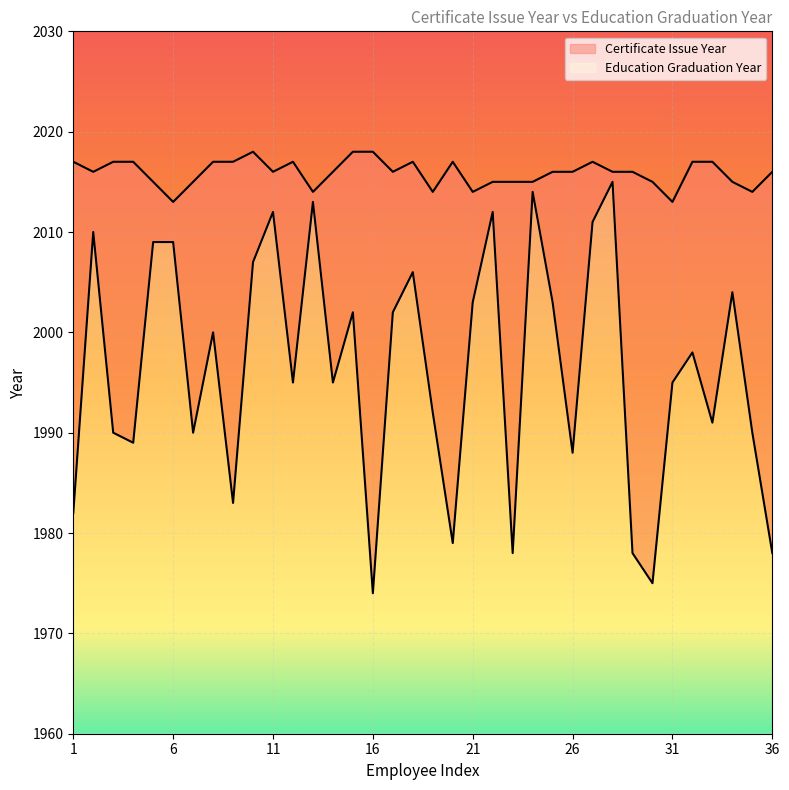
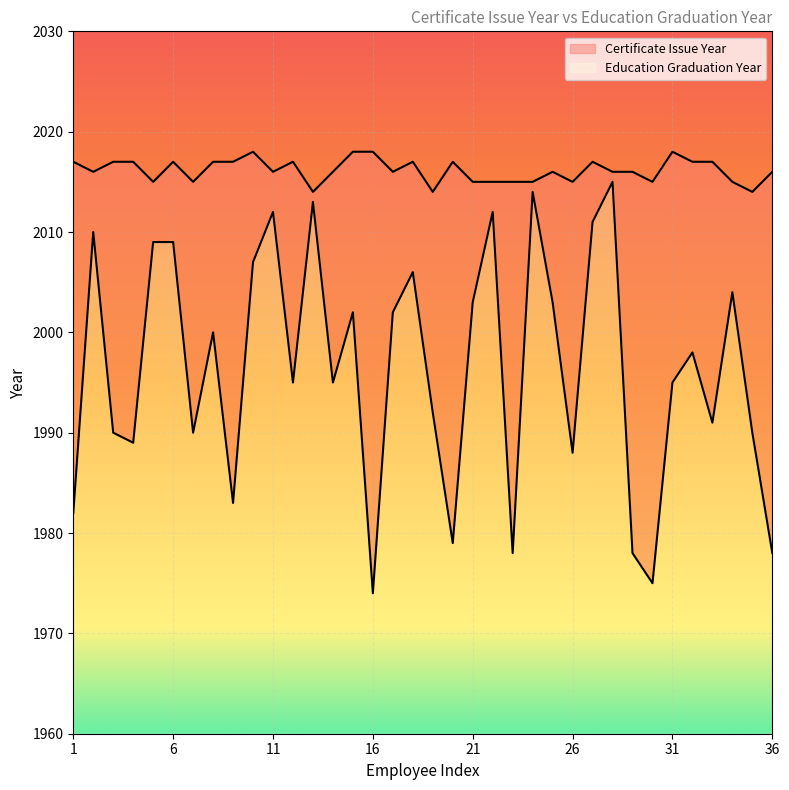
  {
    "Certificate Issue Year": {
      "1": 2017,
-     "6": 2013,
+     "6": 2017,
      "11": 2016,
      "16": 2018,
-     "21": 2014,
-     "26": 2016,
-     "31": 2013,
+     "21": 2015,
+     "26": 2015,
+     "31": 2018,
      "36": 2016
    },
    "Education Graduation Year": {
      "1": 1982,
      "6": 2009,
      "11": 2012,
      "16": 1974,
      "21": 2003,
      "26": 1988,
      "31": 1995,
      "36": 1978
    }
  }
